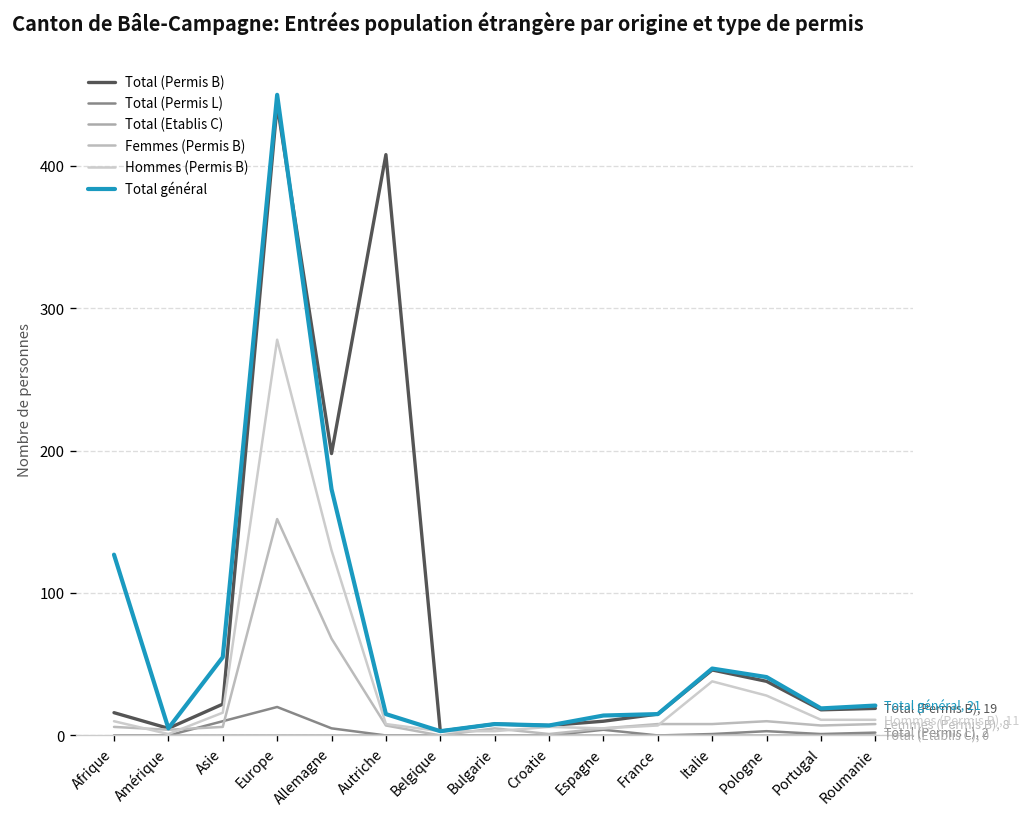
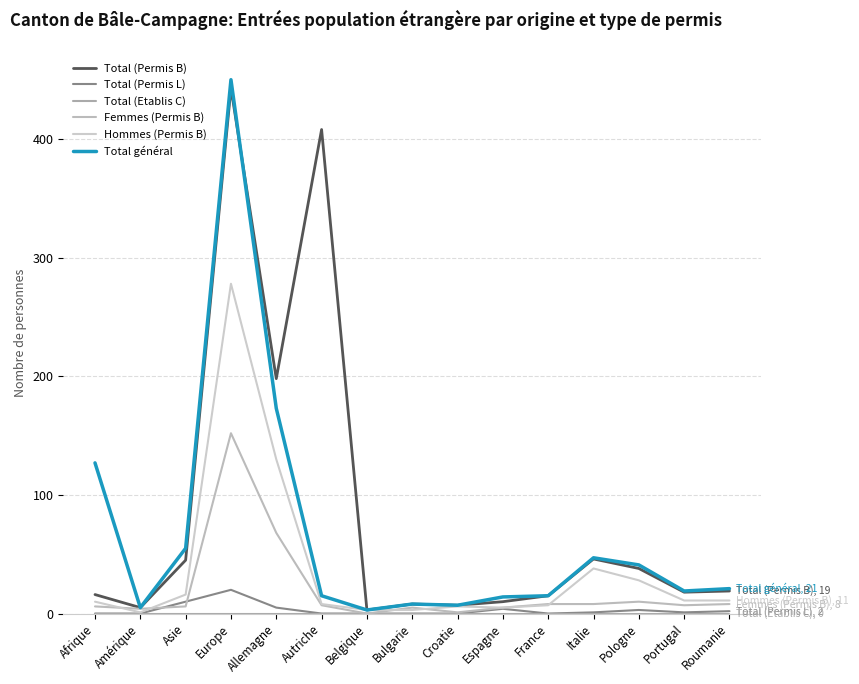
  {
    "Total (Permis B)": {
      "Afrique": 16,
-     "Asie": 22,
+     "Asie": 45,
      "Europe": 443,
      "Allemagne": 198,
      "Autriche": 408,
      "Espagne": 10,
      "Pologne": 38
    },
    "Total général": {
      "Afrique": 127,
      "Asie": 55,
      "Europe": 450,
      "Allemagne": 173,
      "Autriche": 15,
      "Espagne": 14,
      "Pologne": 41
    }
  }
